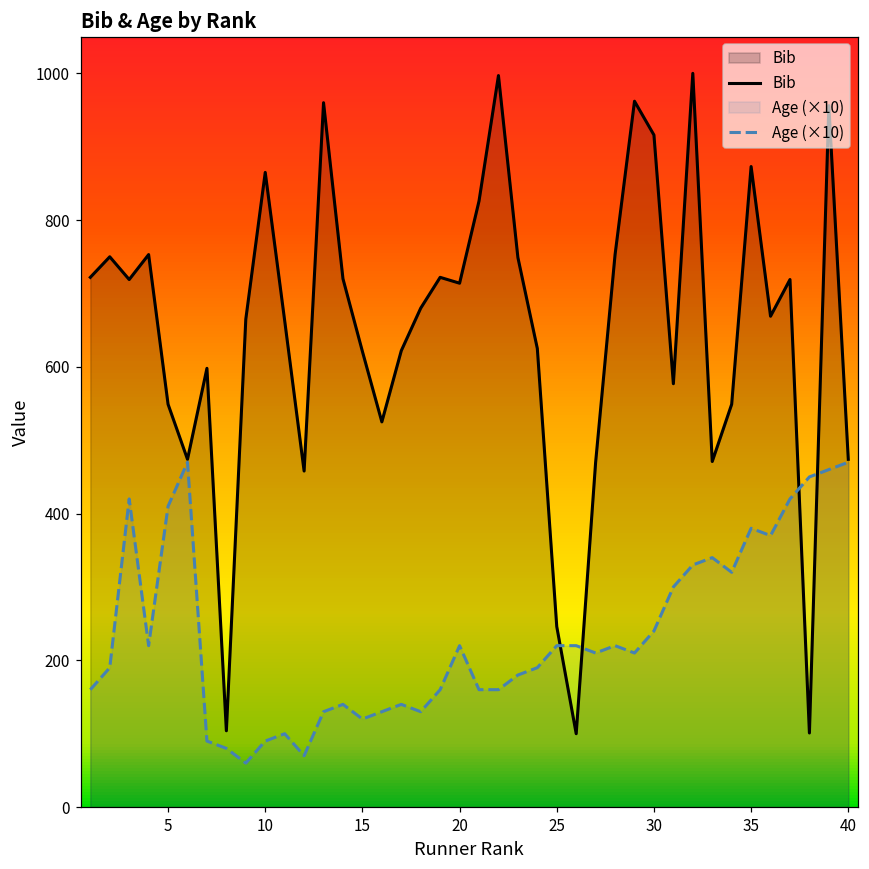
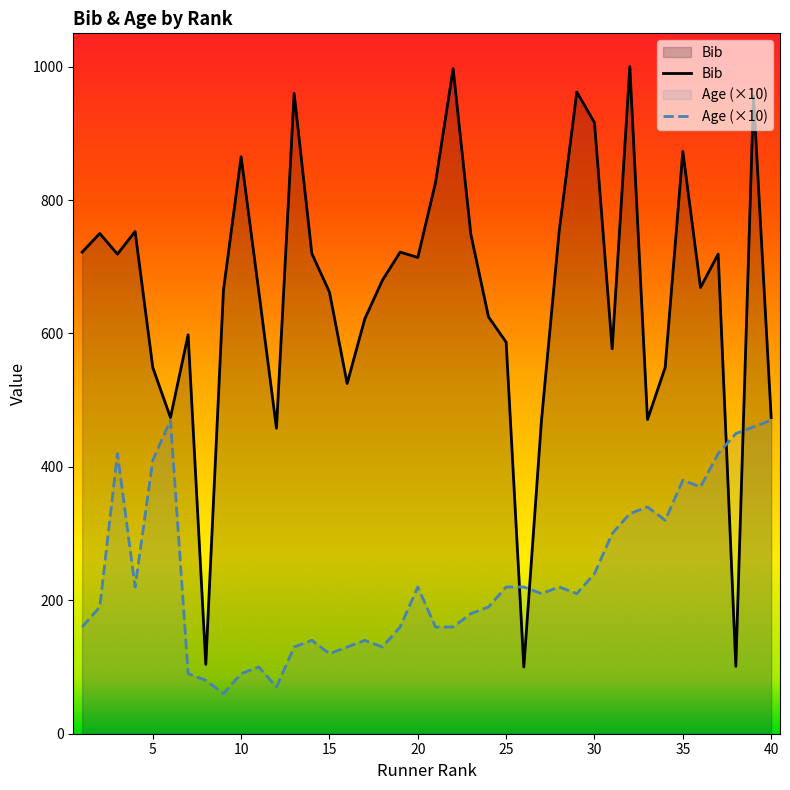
  {
    "Bib": {
      "5": 550,
      "10": 870,
-     "15": 620,
+     "15": 660,
      "20": 710,
-     "25": 250,
+     "25": 590,
      "30": 920,
      "35": 870,
      "40": 470
    },
    "Age (×10)": {
      "5": 410,
      "10": 90,
      "15": 120,
      "20": 220,
      "25": 220,
      "30": 240,
      "35": 380,
      "40": 470
    }
  }
